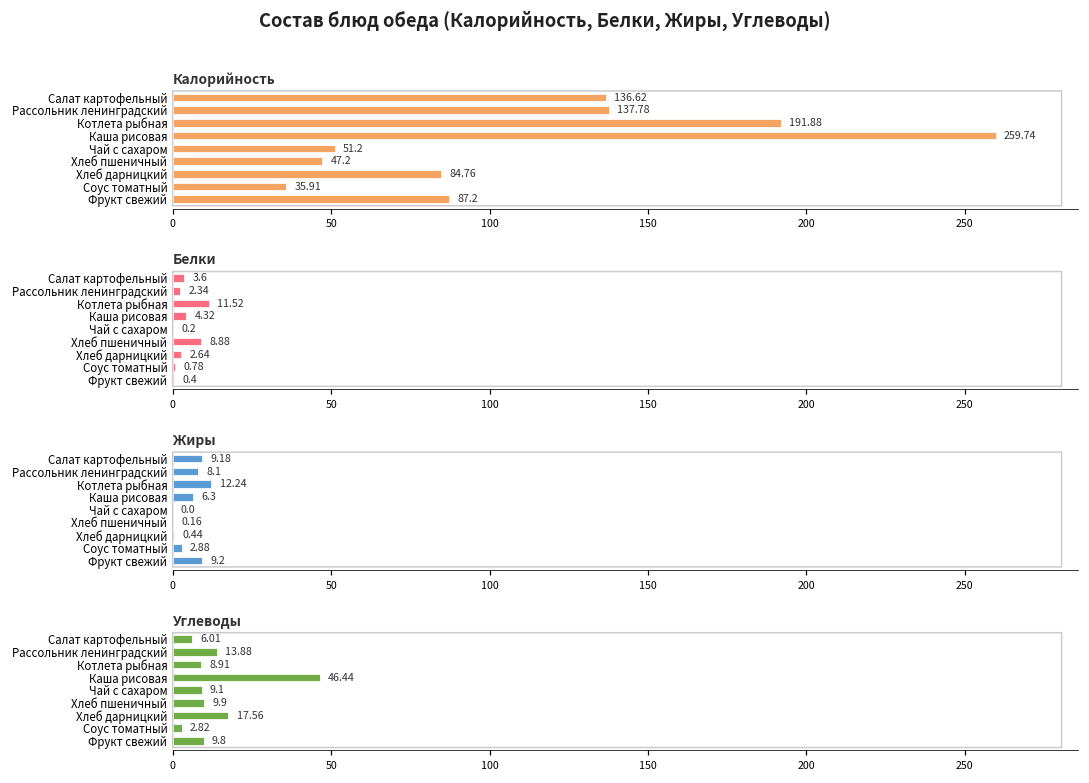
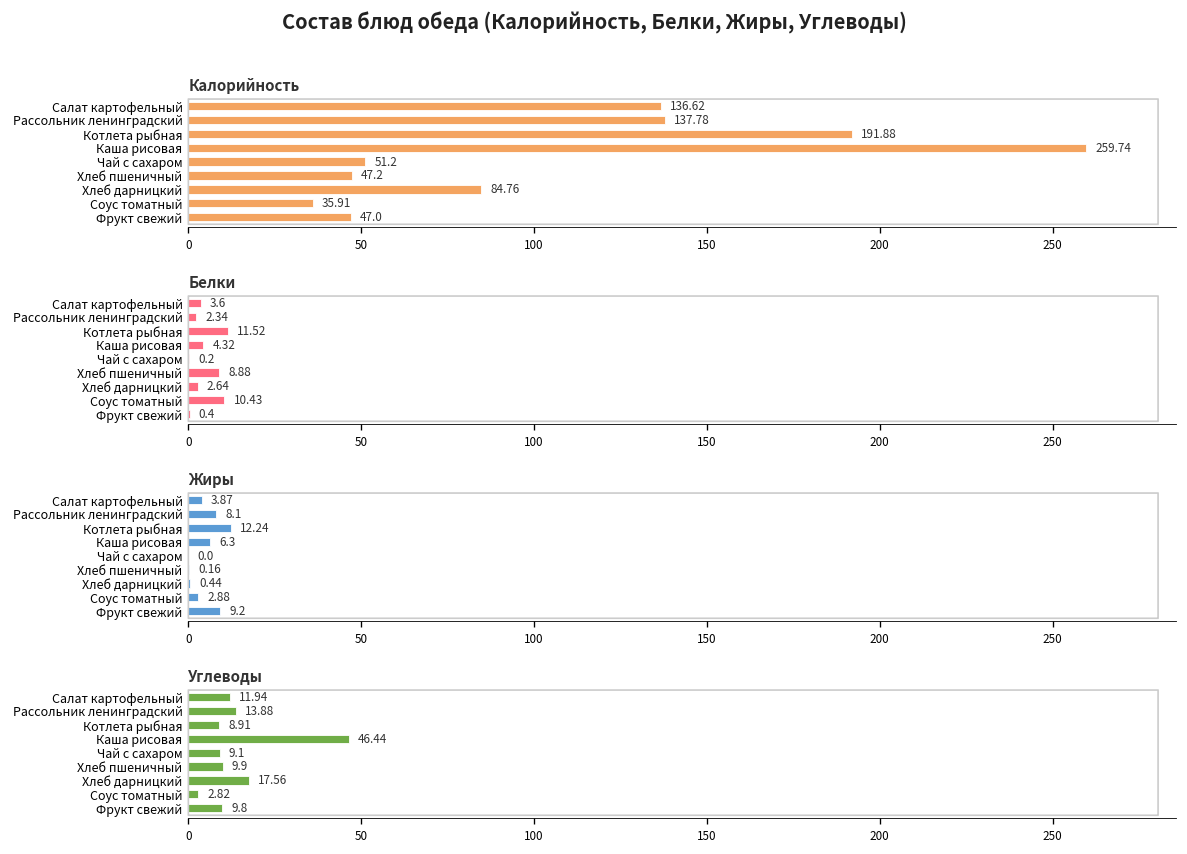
  {
    "Калорийность": {
      "Салат картофельный": 136.62,
      "Рассольник ленинградский": 137.78,
      "Котлета рыбная": 191.88,
      "Каша рисовая": 259.74,
      "Чай с сахаром": 51.2,
      "Хлеб пшеничный": 47.2,
      "Хлеб дарницкий": 84.76,
      "Соус томатный": 35.91,
-     "Фрукт свежий": 87.2
+     "Фрукт свежий": 47.0
    },
    "Белки": {
      "Салат картофельный": 3.6,
      "Рассольник ленинградский": 2.34,
      "Котлета рыбная": 11.52,
      "Каша рисовая": 4.32,
      "Чай с сахаром": 0.2,
      "Хлеб пшеничный": 8.88,
      "Хлеб дарницкий": 2.64,
-     "Соус томатный": 0.78,
+     "Соус томатный": 10.43,
      "Фрукт свежий": 0.4
    },
    "Жиры": {
-     "Салат картофельный": 9.18,
+     "Салат картофельный": 3.87,
      "Рассольник ленинградский": 8.1,
      "Котлета рыбная": 12.24,
      "Каша рисовая": 6.3,
      "Чай с сахаром": 0.0,
      "Хлеб пшеничный": 0.16,
      "Хлеб дарницкий": 0.44,
      "Соус томатный": 2.88,
      "Фрукт свежий": 9.2
    },
    "Углеводы": {
-     "Салат картофельный": 6.01,
+     "Салат картофельный": 11.94,
      "Рассольник ленинградский": 13.88,
      "Котлета рыбная": 8.91,
      "Каша рисовая": 46.44,
      "Чай с сахаром": 9.1,
      "Хлеб пшеничный": 9.9,
      "Хлеб дарницкий": 17.56,
      "Соус томатный": 2.82,
      "Фрукт свежий": 9.8
    }
  }
